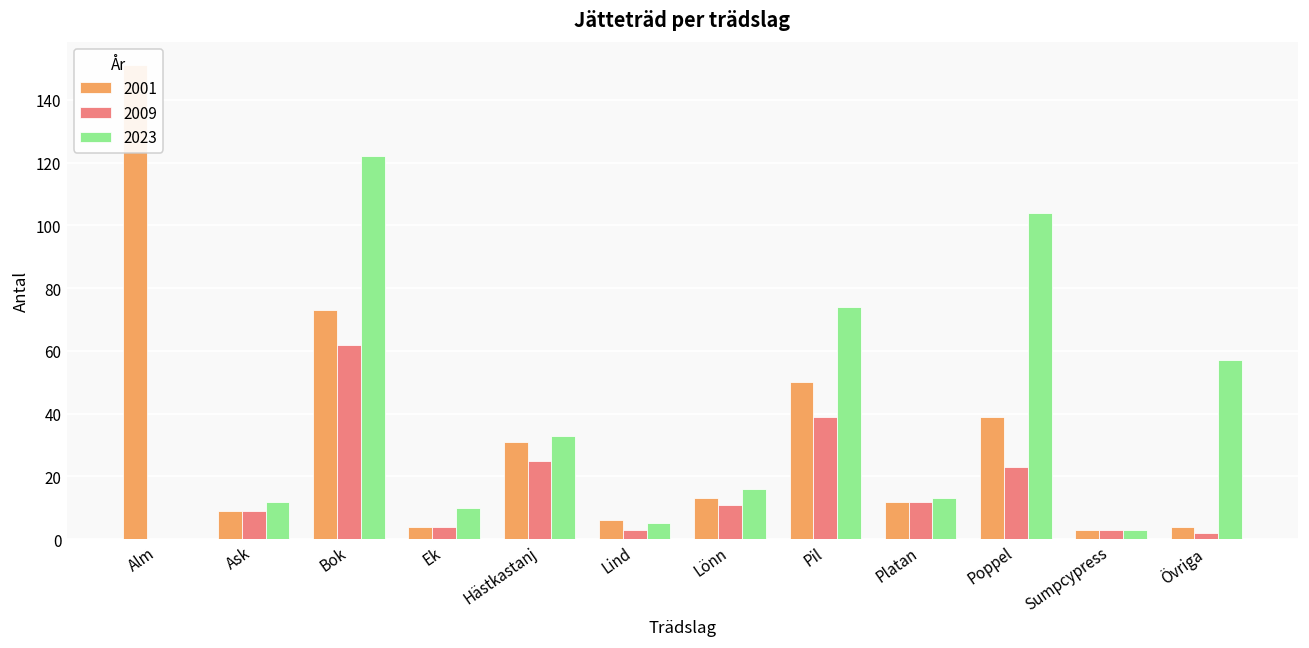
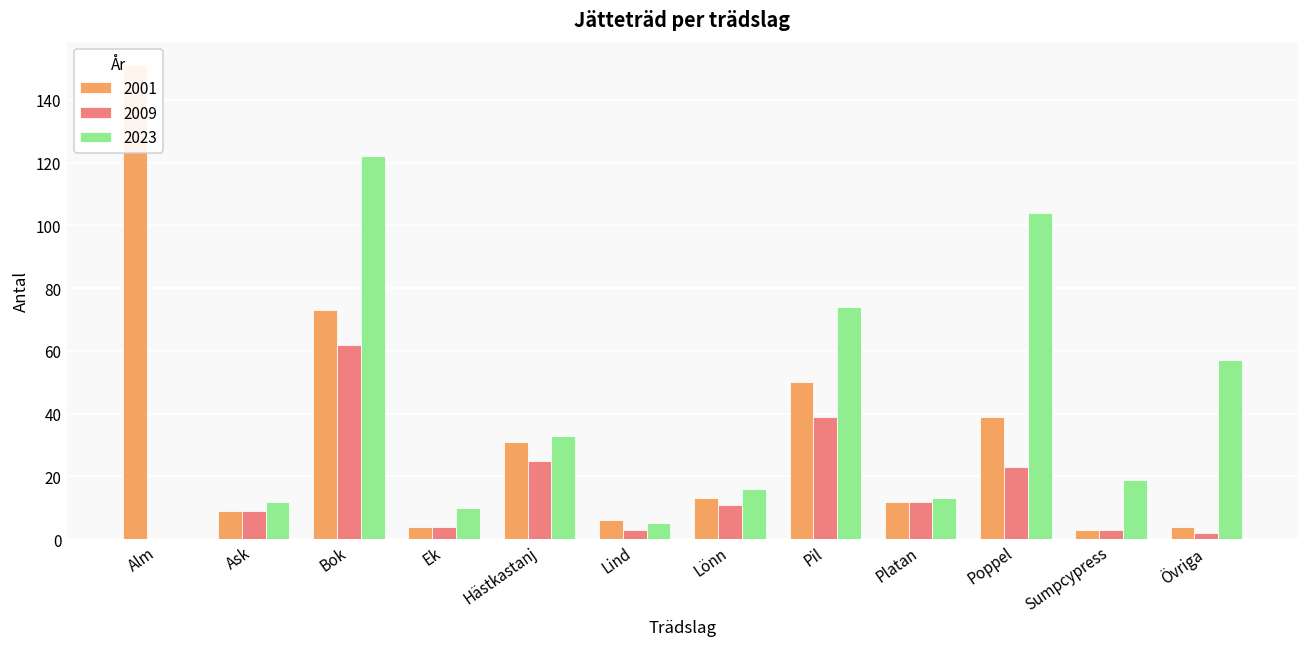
  {
    "2023": {
      "Alm": 0,
      "Ask": 12,
      "Bok": 122,
      "Ek": 10,
      "Hästkastanj": 33,
      "Lind": 5,
      "Lönn": 16,
      "Pil": 74,
      "Platan": 13,
      "Poppel": 104,
-     "Sumpcypress": 3,
+     "Sumpcypress": 19,
      "Övriga": 57
    }
  }
